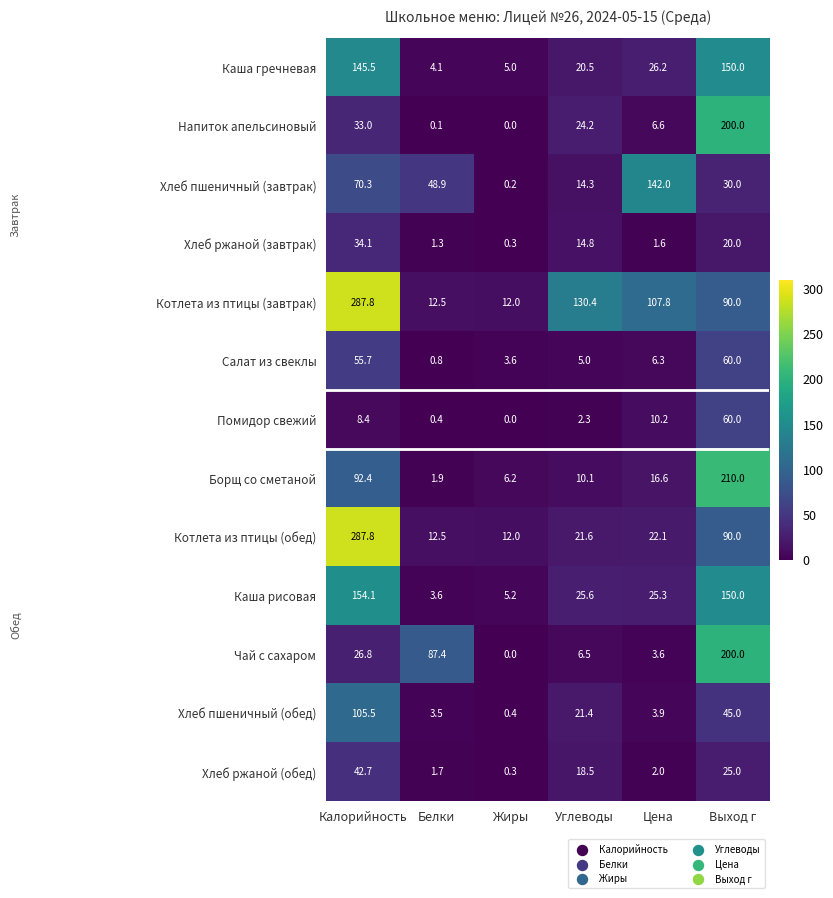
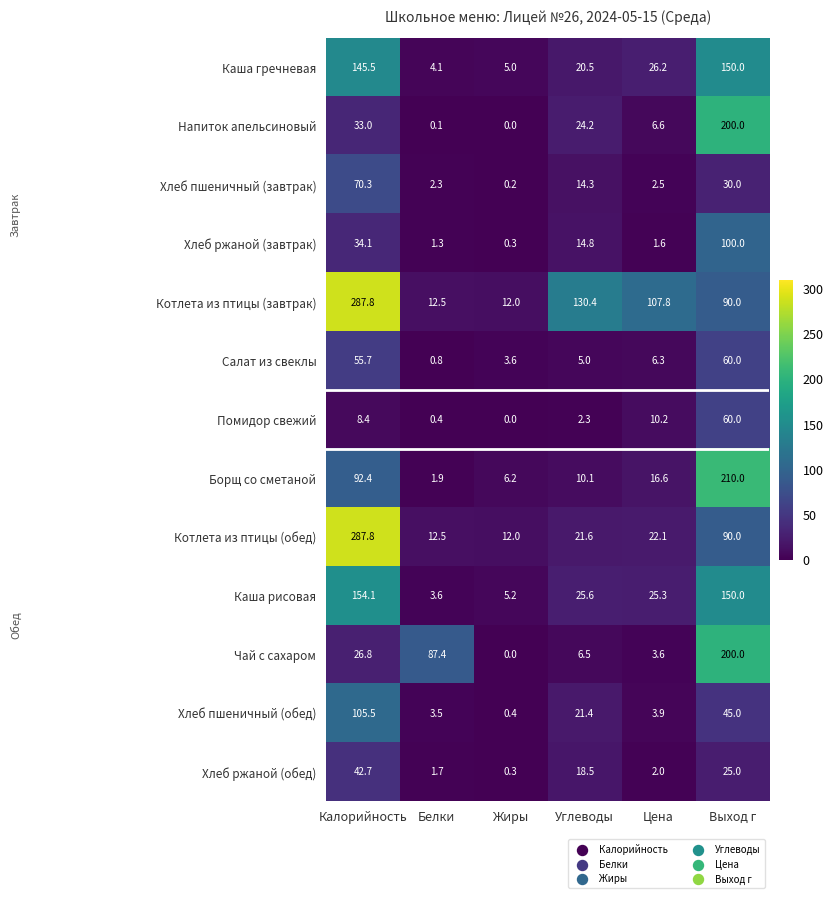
  {
    "Каша гречневая": {
      "Калорийность": 145.5,
      "Белки": 4.1,
      "Жиры": 5.0,
      "Углеводы": 20.5,
      "Цена": 26.2,
      "Выход г": 150.0
    },
    "Напиток апельсиновый": {
      "Калорийность": 33.0,
      "Белки": 0.1,
      "Жиры": 0.0,
      "Углеводы": 24.2,
      "Цена": 6.6,
      "Выход г": 200.0
    },
    "Хлеб пшеничный (завтрак)": {
      "Калорийность": 70.3,
-     "Белки": 48.9,
+     "Белки": 2.3,
      "Жиры": 0.2,
      "Углеводы": 14.3,
-     "Цена": 142.0,
+     "Цена": 2.5,
      "Выход г": 30.0
    },
    "Хлеб ржаной (завтрак)": {
      "Калорийность": 34.1,
      "Белки": 1.3,
      "Жиры": 0.3,
      "Углеводы": 14.8,
      "Цена": 1.6,
-     "Выход г": 20.0
+     "Выход г": 100.0
    },
    "Котлета из птицы (завтрак)": {
      "Калорийность": 287.8,
      "Белки": 12.5,
      "Жиры": 12.0,
      "Углеводы": 130.4,
      "Цена": 107.8,
      "Выход г": 90.0
    },
    "Салат из свеклы": {
      "Калорийность": 55.7,
      "Белки": 0.8,
      "Жиры": 3.6,
      "Углеводы": 5.0,
      "Цена": 6.3,
      "Выход г": 60.0
    },
    "Помидор свежий": {
      "Калорийность": 8.4,
      "Белки": 0.4,
      "Жиры": 0.0,
      "Углеводы": 2.3,
      "Цена": 10.2,
      "Выход г": 60.0
    },
    "Борщ со сметаной": {
      "Калорийность": 92.4,
      "Белки": 1.9,
      "Жиры": 6.2,
      "Углеводы": 10.1,
      "Цена": 16.6,
      "Выход г": 210.0
    },
    "Котлета из птицы (обед)": {
      "Калорийность": 287.8,
      "Белки": 12.5,
      "Жиры": 12.0,
      "Углеводы": 21.6,
      "Цена": 22.1,
      "Выход г": 90.0
    },
    "Каша рисовая": {
      "Калорийность": 154.1,
      "Белки": 3.6,
      "Жиры": 5.2,
      "Углеводы": 25.6,
      "Цена": 25.3,
      "Выход г": 150.0
    },
    "Чай с сахаром": {
      "Калорийность": 26.8,
      "Белки": 87.4,
      "Жиры": 0.0,
      "Углеводы": 6.5,
      "Цена": 3.6,
      "Выход г": 200.0
    },
    "Хлеб пшеничный (обед)": {
      "Калорийность": 105.5,
      "Белки": 3.5,
      "Жиры": 0.4,
      "Углеводы": 21.4,
      "Цена": 3.9,
      "Выход г": 45.0
    },
    "Хлеб ржаной (обед)": {
      "Калорийность": 42.7,
      "Белки": 1.7,
      "Жиры": 0.3,
      "Углеводы": 18.5,
      "Цена": 2.0,
      "Выход г": 25.0
    }
  }
